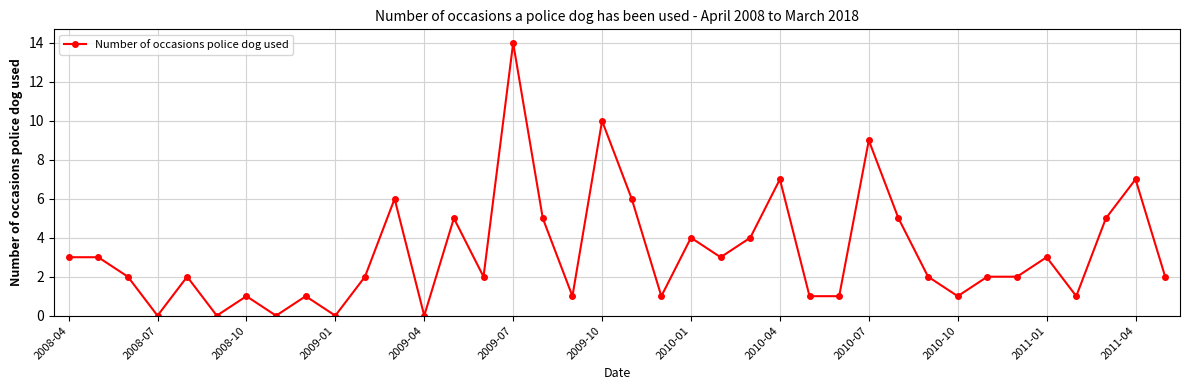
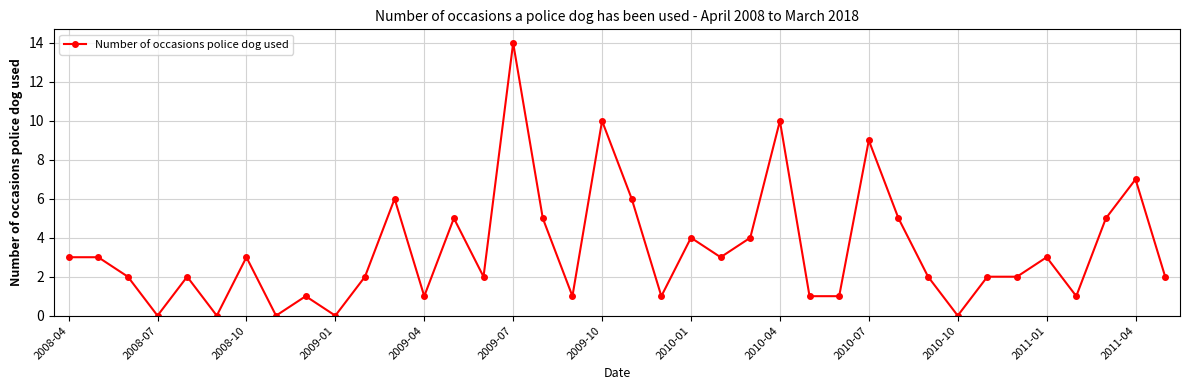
  {
    "2008-04": 3,
    "2008-07": 0,
-   "2008-10": 1,
+   "2008-10": 3,
    "2009-01": 0,
-   "2009-04": 0,
+   "2009-04": 1,
    "2009-07": 14,
    "2009-10": 10,
    "2010-01": 4,
-   "2010-04": 7,
+   "2010-04": 10,
    "2010-07": 9,
-   "2010-10": 1,
+   "2010-10": 0,
    "2011-01": 3,
    "2011-04": 7
  }
